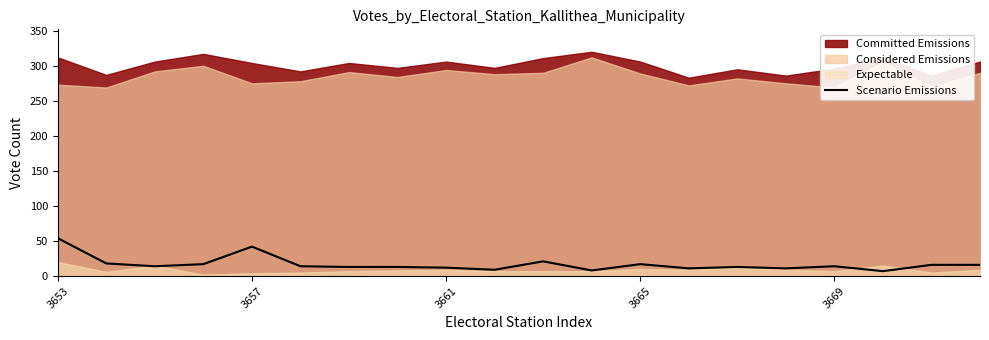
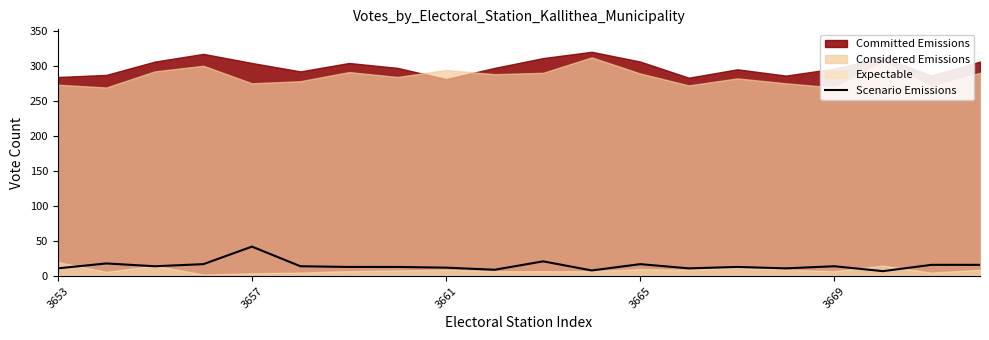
  {
    "Scenario Emissions": {
-     "3653": 50,
+     "3653": 10,
      "3657": 40,
      "3665": 20,
      "3669": 10
    },
    "Committed Emissions": {
-     "3653": 310,
+     "3653": 280,
      "3657": 300,
-     "3661": 310,
+     "3661": 280,
      "3665": 310
    }
  }
